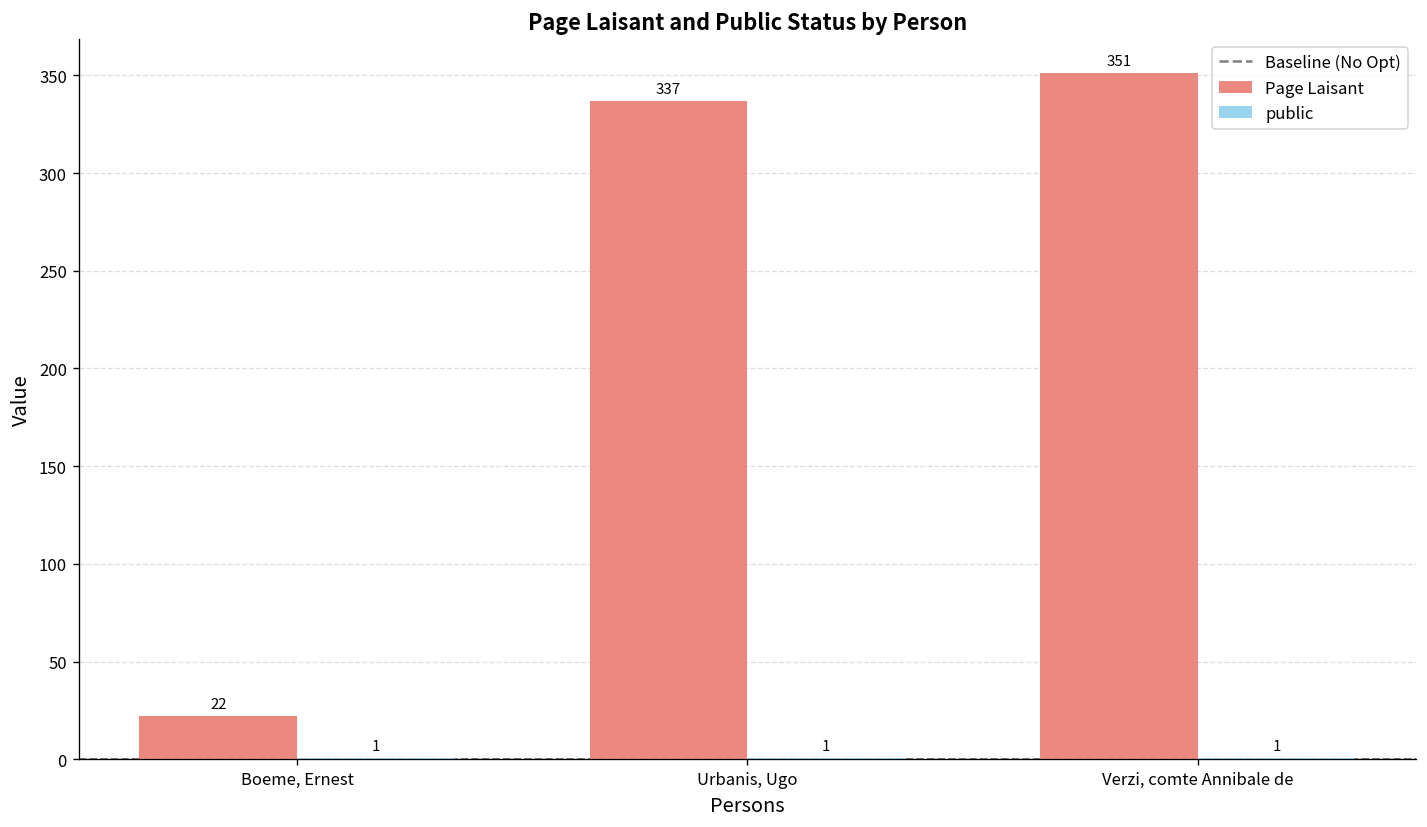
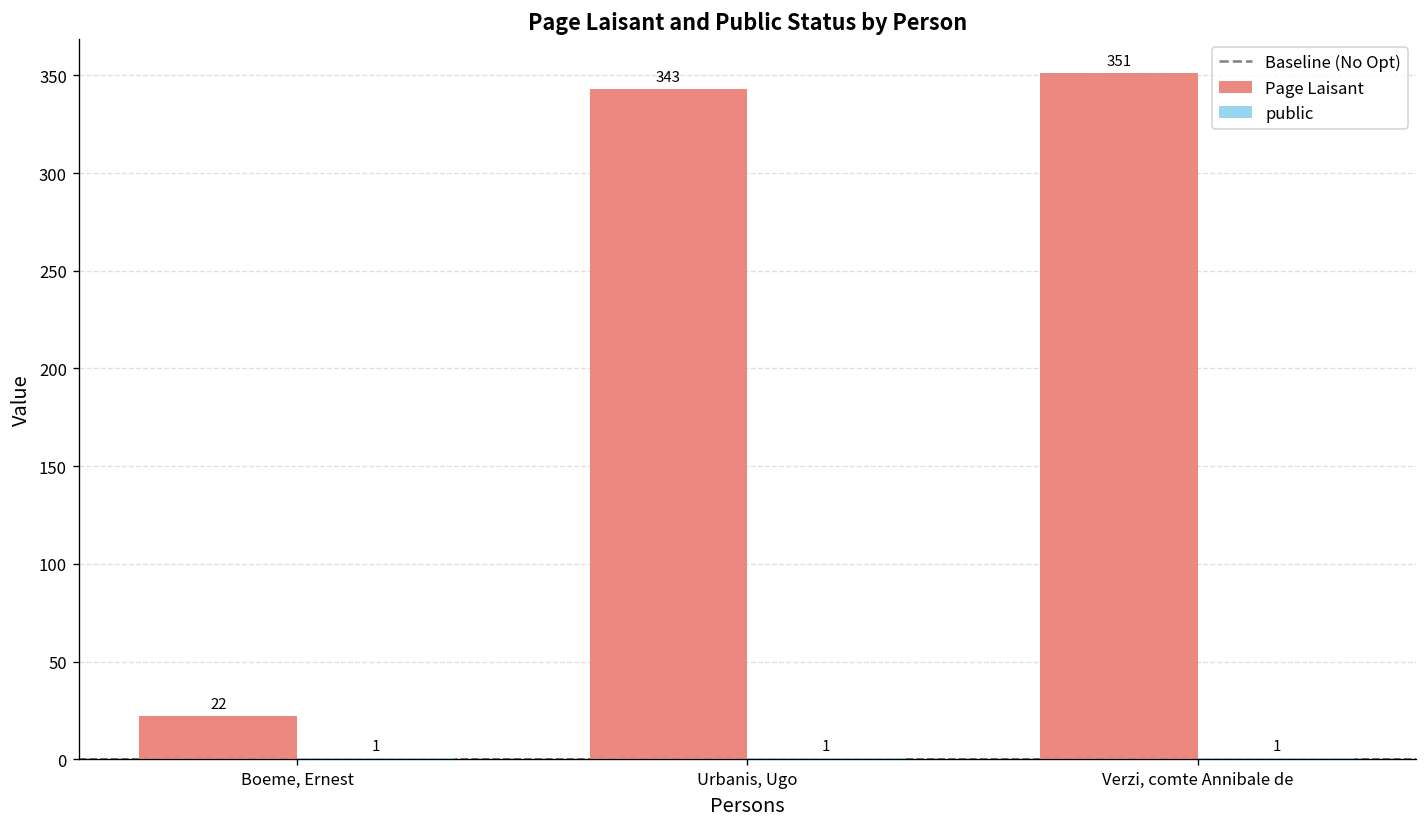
  {
    "Page Laisant": {
      "Boeme, Ernest": 22,
-     "Urbanis, Ugo": 337,
+     "Urbanis, Ugo": 343,
      "Verzi, comte Annibale de": 351
    },
    "public": {
      "Boeme, Ernest": 1,
      "Urbanis, Ugo": 1,
      "Verzi, comte Annibale de": 1
    }
  }
